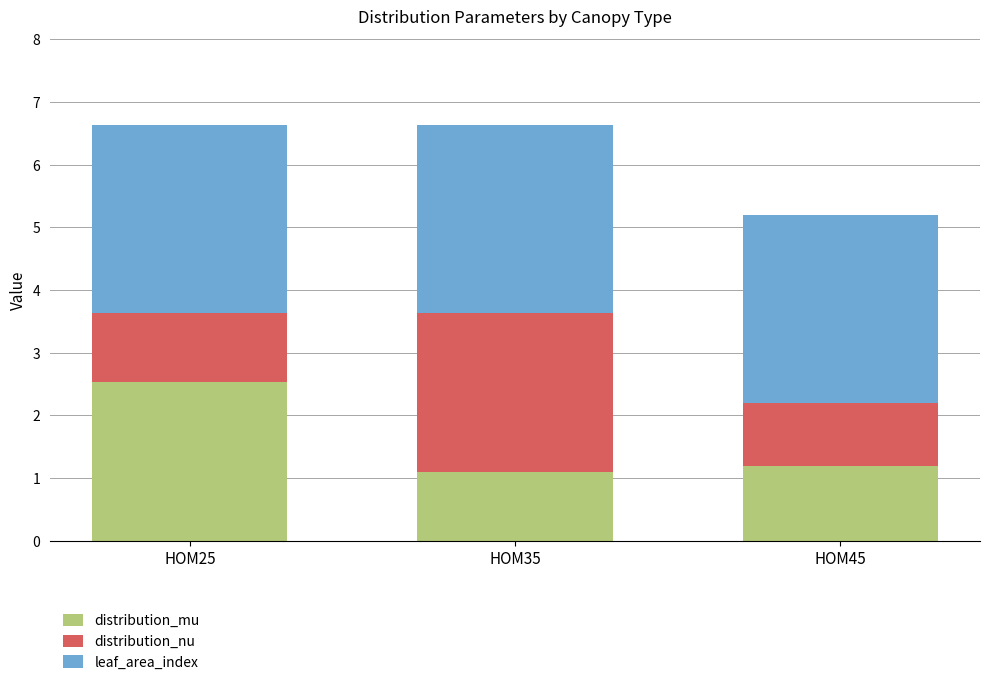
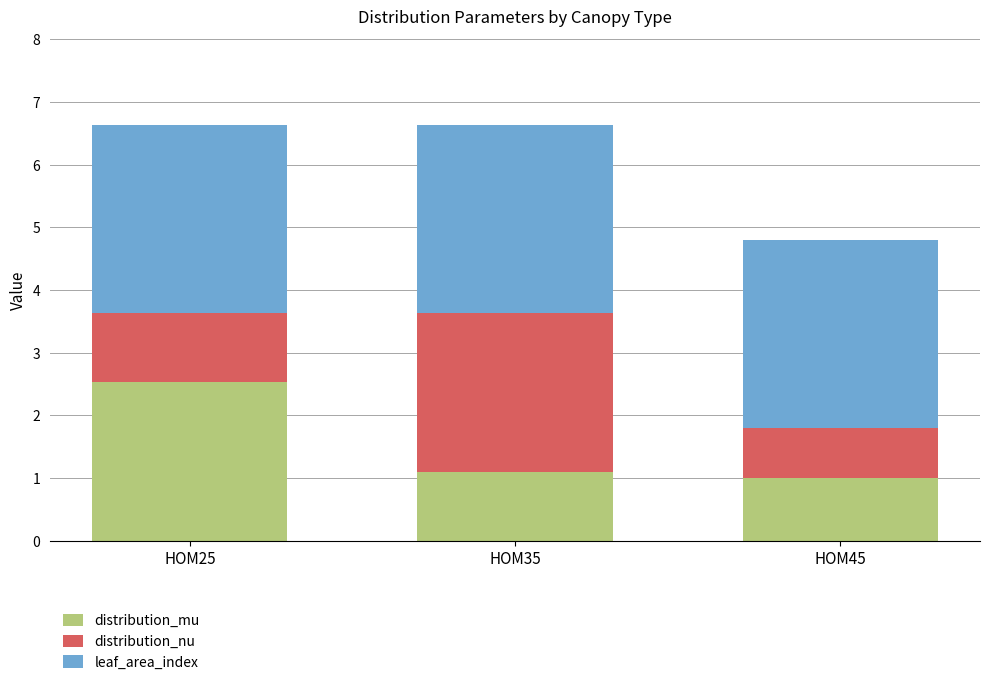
  {
    "distribution_mu": {
      "HOM25": 2.5,
      "HOM35": 1.1,
-     "HOM45": 1.2
+     "HOM45": 1.0
    },
    "distribution_nu": {
      "HOM25": 1.1,
      "HOM35": 2.5,
-     "HOM45": 1.0
+     "HOM45": 0.8
    },
    "leaf_area_index": {
      "HOM25": 3.0,
      "HOM35": 3.0,
      "HOM45": 3.0
    }
  }
